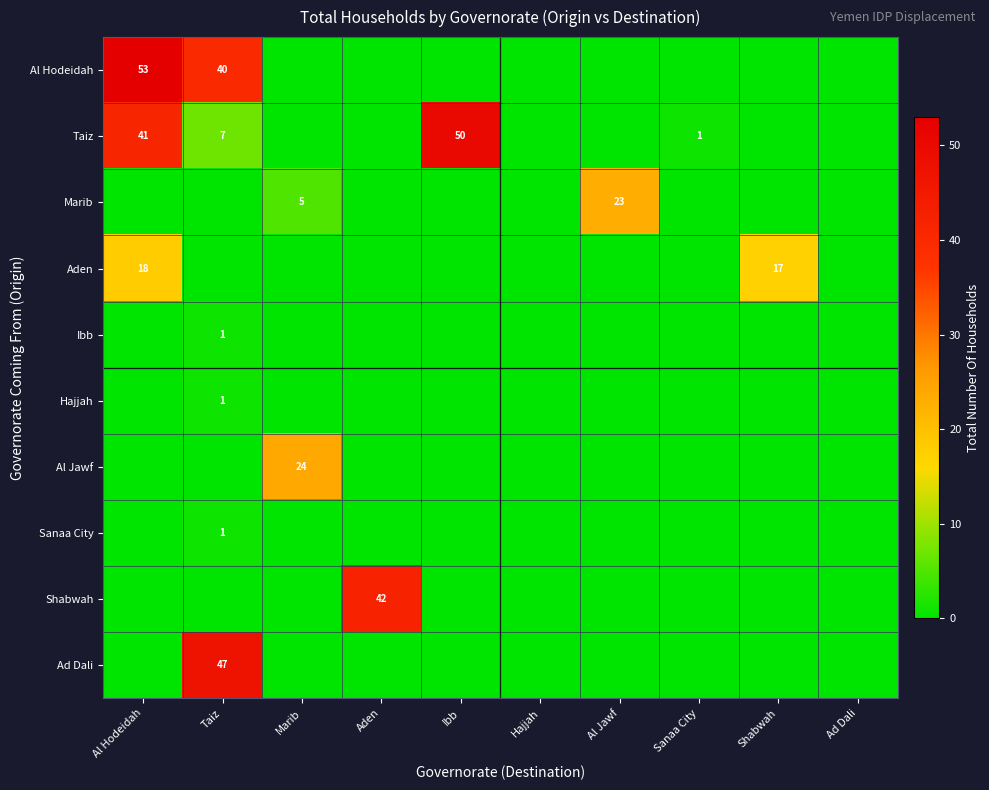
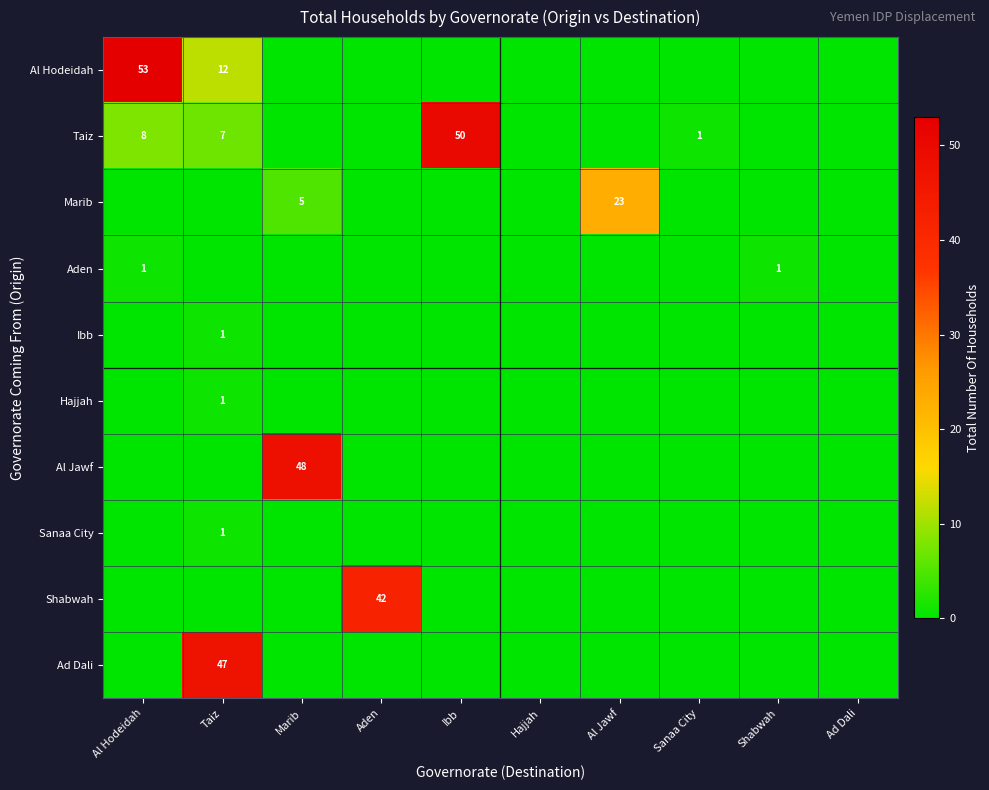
  {
    "Al Hodeidah": {
      "Al Hodeidah": 53,
-     "Taiz": 40
+     "Taiz": 12
    },
    "Taiz": {
-     "Al Hodeidah": 41,
+     "Al Hodeidah": 8,
      "Taiz": 7,
      "Ibb": 50,
      "Sanaa City": 1
    },
    "Marib": {
      "Marib": 5,
      "Al Jawf": 23
    },
    "Aden": {
-     "Al Hodeidah": 18,
-     "Shabwah": 17
+     "Al Hodeidah": 1,
+     "Shabwah": 1
    },
    "Ibb": {
      "Taiz": 1
    },
    "Hajjah": {
      "Taiz": 1
    },
    "Al Jawf": {
-     "Marib": 24
+     "Marib": 48
    },
    "Sanaa City": {
      "Taiz": 1
    },
    "Shabwah": {
      "Aden": 42
    },
    "Ad Dali": {
      "Taiz": 47
    }
  }
